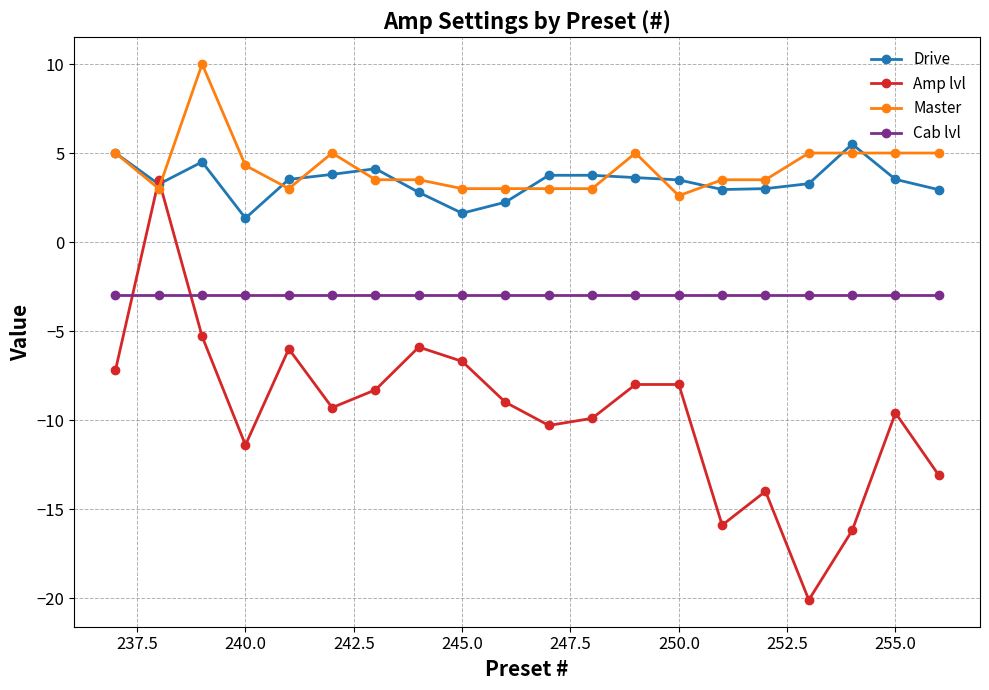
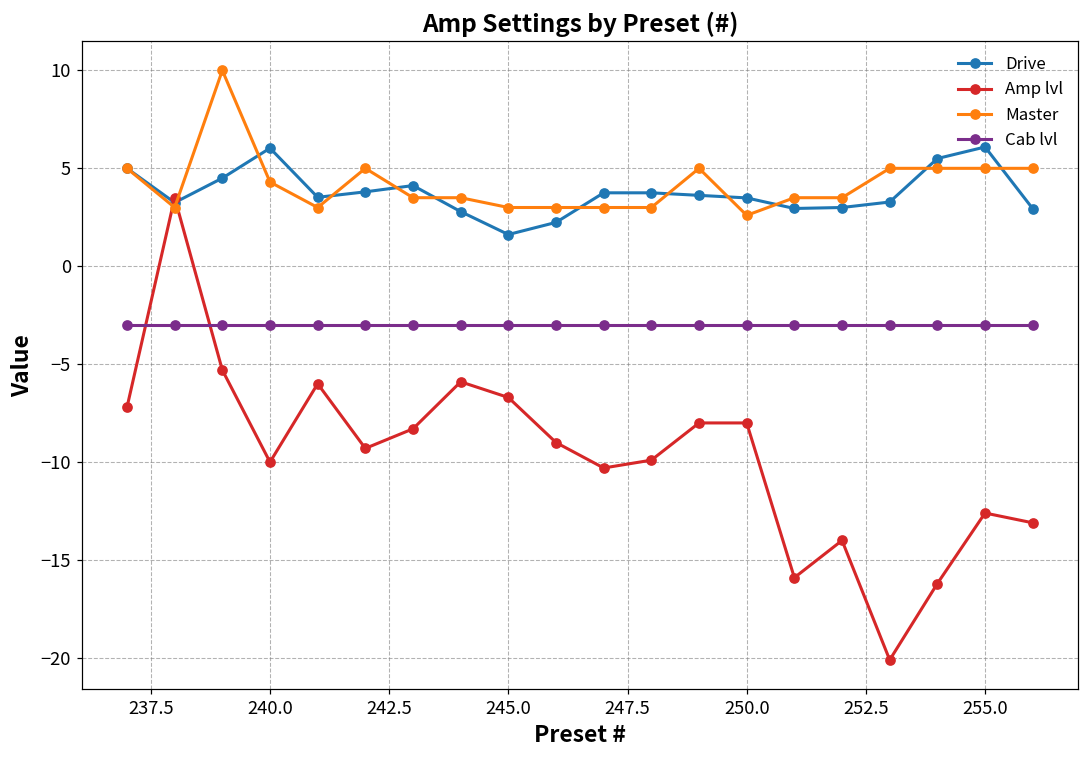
  {
    "Drive": {
-     "240.0": 1.3,
+     "240.0": 6.0,
      "245.0": 1.6,
      "250.0": 3.5,
-     "255.0": 3.5
+     "255.0": 6.1
    },
    "Amp lvl": {
-     "240.0": -11.4,
+     "240.0": -10.0,
      "245.0": -6.7,
      "250.0": -8.0,
-     "255.0": -9.6
+     "255.0": -12.6
    },
    "Master": {
      "240.0": 4.3,
      "245.0": 3.0,
      "250.0": 2.6,
      "255.0": 5.0
    },
    "Cab lvl": {
      "240.0": -3.0,
      "245.0": -3.0,
      "250.0": -3.0,
      "255.0": -3.0
    }
  }
